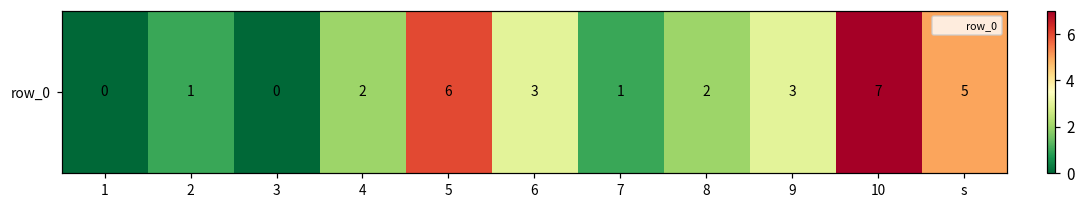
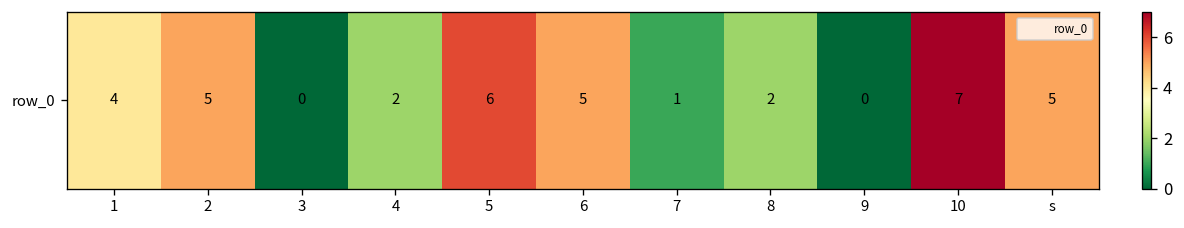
  {
    "row_0": {
-     "1": 0,
-     "2": 1,
+     "1": 4,
+     "2": 5,
      "3": 0,
      "4": 2,
      "5": 6,
-     "6": 3,
+     "6": 5,
      "7": 1,
      "8": 2,
-     "9": 3,
+     "9": 0,
      "10": 7,
      "s": 5
    }
  }
